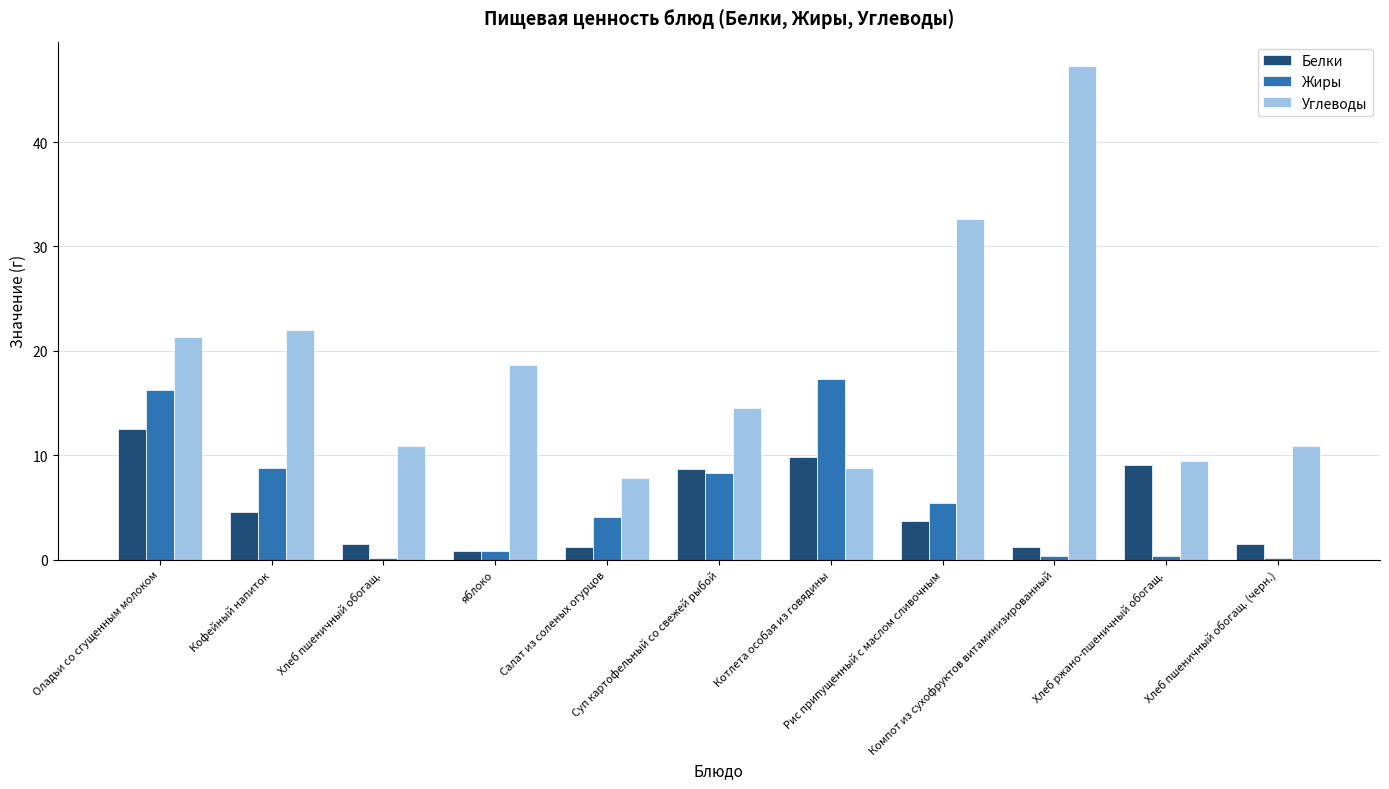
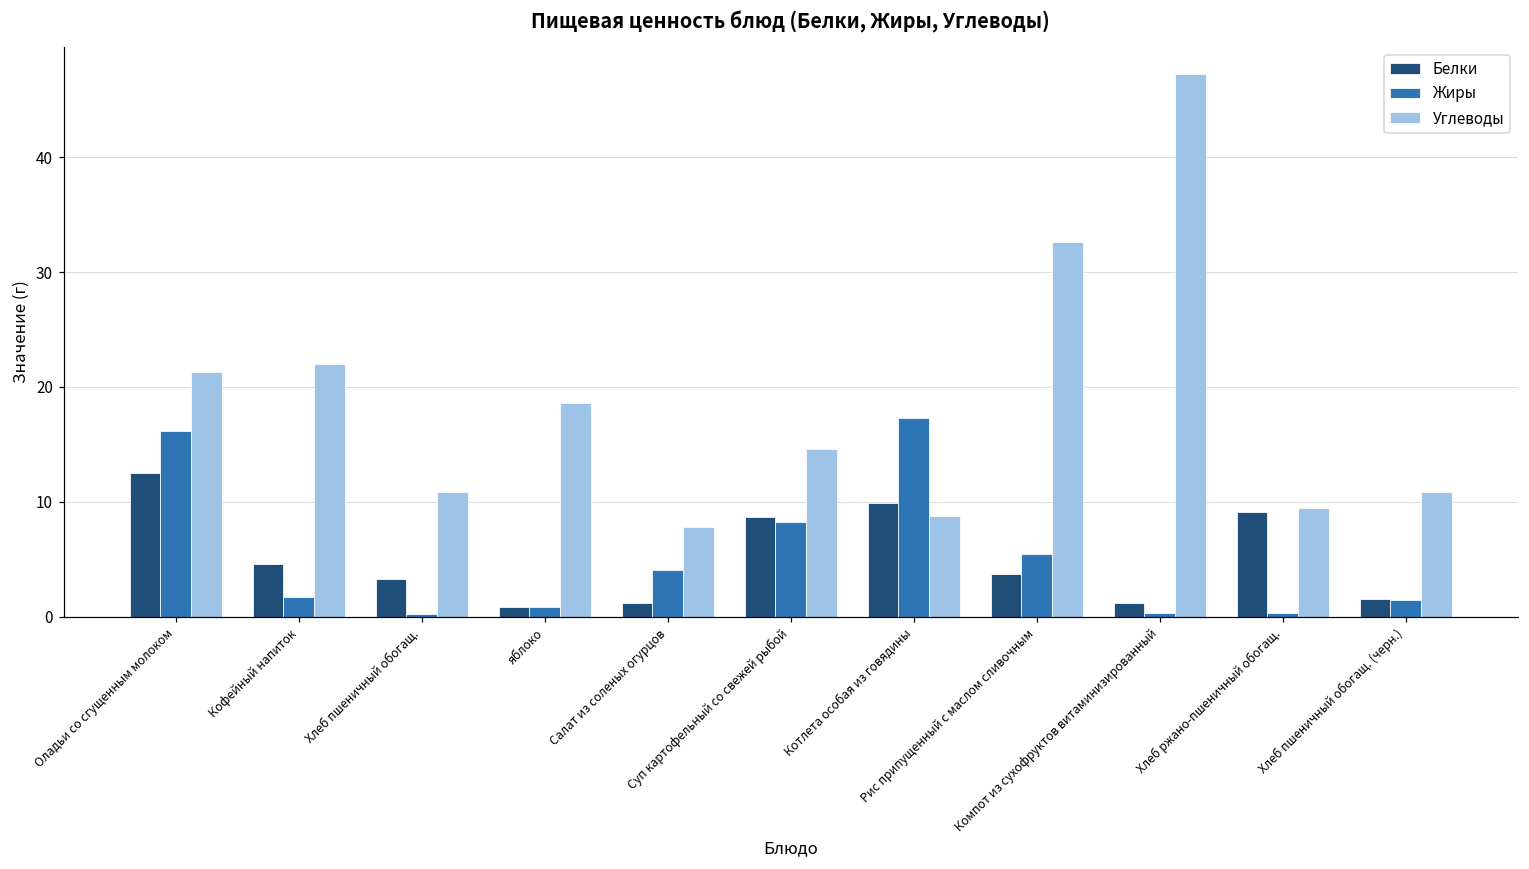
  {
    "Белки": {
      "Оладьи со сгущенным молоком": 12.5,
      "Кофейный напиток": 4.6,
-     "Хлеб пшеничный обогащ.": 1.5,
+     "Хлеб пшеничный обогащ.": 3.3,
      "яблоко": 0.8,
      "Салат из соленых огурцов": 1.2,
      "Суп картофельный со свежей рыбой": 8.7,
      "Котлета особая из говядины": 9.9,
      "Рис припущенный с маслом сливочным": 3.7,
      "Компот из сухофруктов витаминизированный": 1.2,
      "Хлеб ржано-пшеничный обогащ.": 9.1,
      "Хлеб пшеничный обогащ. (черн.)": 1.5
    },
    "Жиры": {
      "Оладьи со сгущенным молоком": 16.2,
-     "Кофейный напиток": 8.8,
+     "Кофейный напиток": 1.7,
      "яблоко": 0.8,
      "Салат из соленых огурцов": 4.1,
      "Суп картофельный со свежей рыбой": 8.3,
      "Котлета особая из говядины": 17.3,
      "Рис припущенный с маслом сливочным": 5.4,
      "Компот из сухофруктов витаминизированный": 0.3,
      "Хлеб ржано-пшеничный обогащ.": 0.3,
-     "Хлеб пшеничный обогащ. (черн.)": 0.2
+     "Хлеб пшеничный обогащ. (черн.)": 1.5
    },
    "Углеводы": {
      "Оладьи со сгущенным молоком": 21.3,
      "Кофейный напиток": 22.0,
      "Хлеб пшеничный обогащ.": 10.8,
      "яблоко": 18.6,
      "Салат из соленых огурцов": 7.8,
      "Суп картофельный со свежей рыбой": 14.6,
      "Котлета особая из говядины": 8.8,
      "Рис припущенный с маслом сливочным": 32.6,
      "Компот из сухофруктов витаминизированный": 47.3,
      "Хлеб ржано-пшеничный обогащ.": 9.4,
      "Хлеб пшеничный обогащ. (черн.)": 10.8
    }
  }
